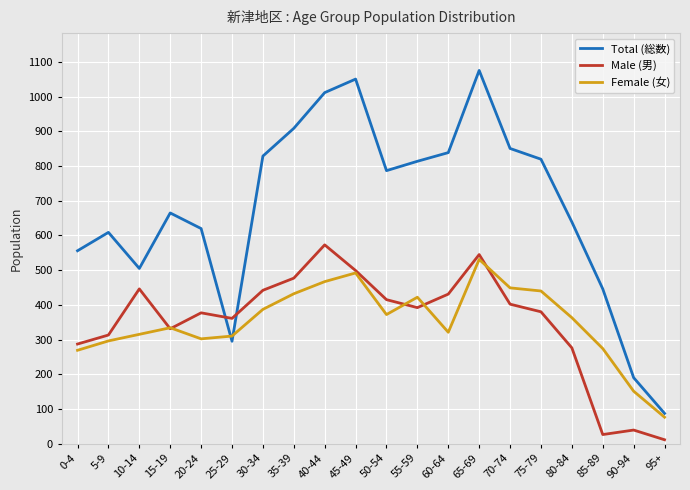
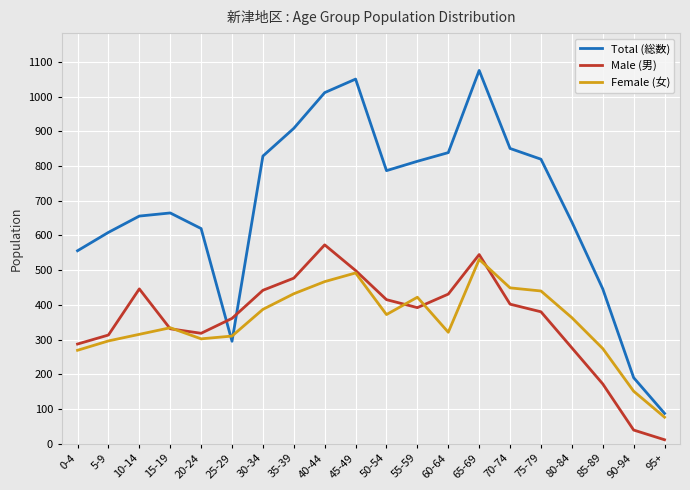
  {
    "Total (総数)": {
      "0-4": 560,
      "5-9": 610,
-     "10-14": 510,
+     "10-14": 660,
      "15-19": 670,
      "20-24": 620,
      "25-29": 300,
      "30-34": 830,
      "35-39": 910,
      "40-44": 1010,
      "45-49": 1050,
      "50-54": 790,
      "55-59": 810,
      "60-64": 840,
      "65-69": 1080,
      "70-74": 850,
      "75-79": 820,
      "80-84": 640,
      "85-89": 450,
      "90-94": 190,
      "95+": 90
    },
    "Male (男)": {
      "0-4": 290,
      "5-9": 310,
      "10-14": 450,
-     "20-24": 380,
+     "20-24": 320,
      "25-29": 360,
      "30-34": 440,
      "35-39": 480,
      "40-44": 570,
      "50-54": 420,
      "55-59": 390,
      "60-64": 430,
      "65-69": 550,
      "70-74": 400,
      "75-79": 380,
      "80-84": 280,
-     "85-89": 30,
+     "85-89": 170,
      "90-94": 40,
      "95+": 10
    },
    "Female (女)": {
      "0-4": 270,
      "5-9": 300,
      "10-14": 320,
      "20-24": 300,
      "25-29": 310,
      "30-34": 390,
      "35-39": 430,
      "40-44": 470,
      "50-54": 370,
      "55-59": 420,
      "60-64": 320,
      "65-69": 530,
      "70-74": 450,
      "75-79": 440,
      "80-84": 360,
      "85-89": 270,
      "90-94": 150,
      "95+": 80
    }
  }
